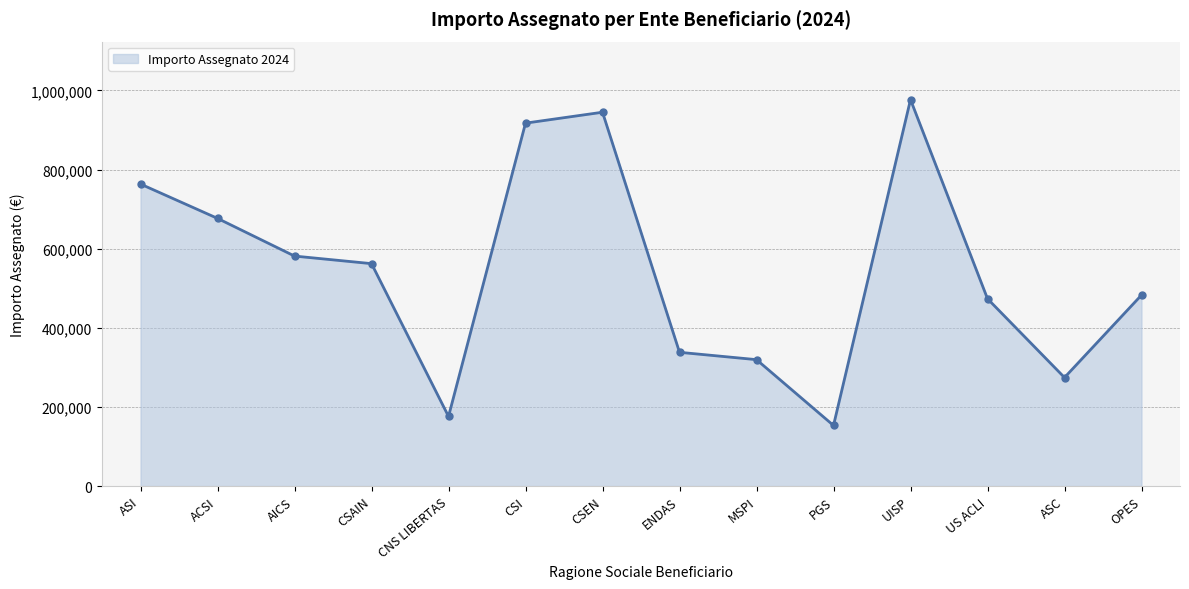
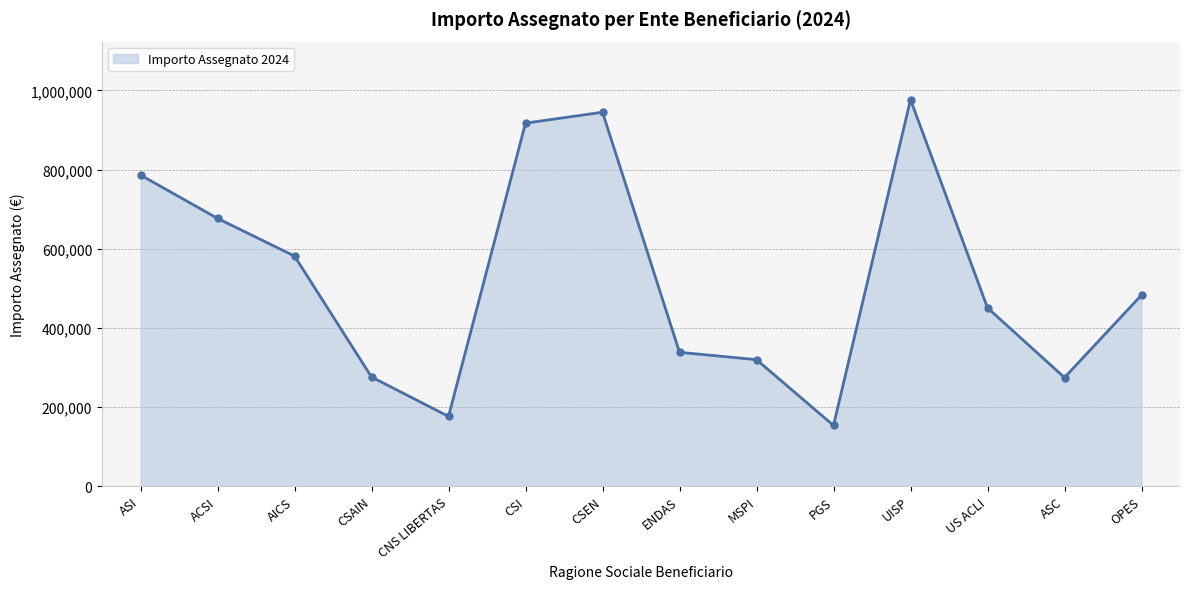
  {
-   "ASI": "760,000",
+   "ASI": "790,000",
    "ACSI": "680,000",
    "AICS": "580,000",
-   "CSAIN": "560,000",
+   "CSAIN": "280,000",
    "CNS LIBERTAS": "180,000",
    "CSI": "920,000",
    "CSEN": "940,000",
    "ENDAS": "340,000",
    "MSPI": "320,000",
    "PGS": "150,000",
    "UISP": "980,000",
-   "US ACLI": "470,000",
+   "US ACLI": "450,000",
    "ASC": "270,000",
    "OPES": "480,000"
  }
